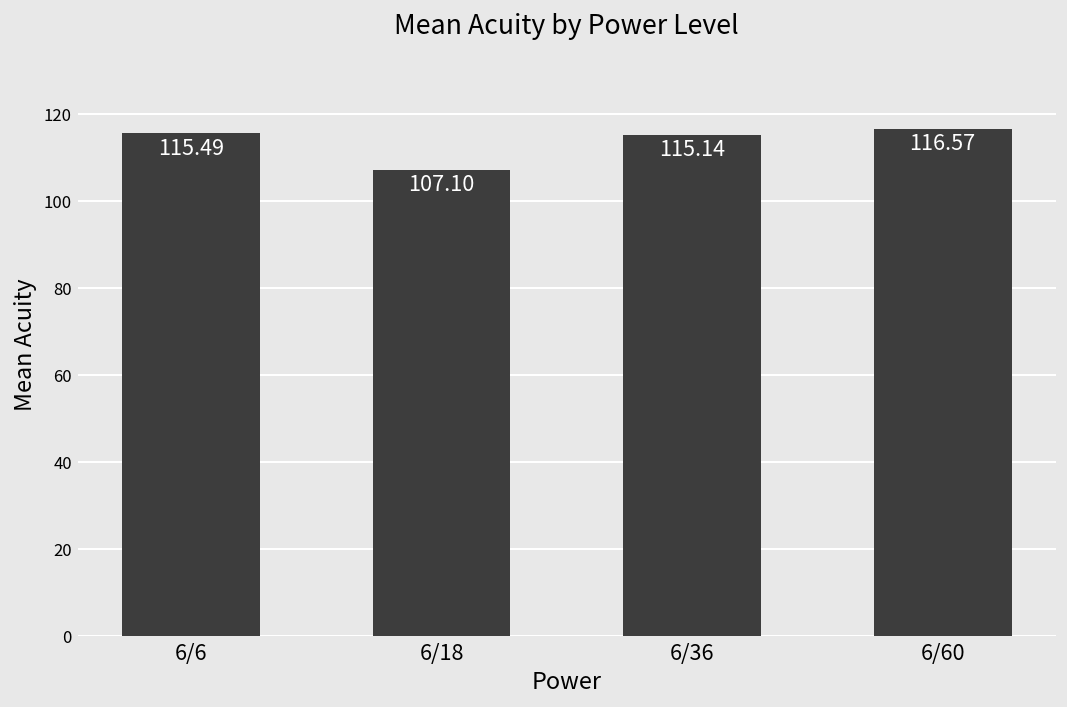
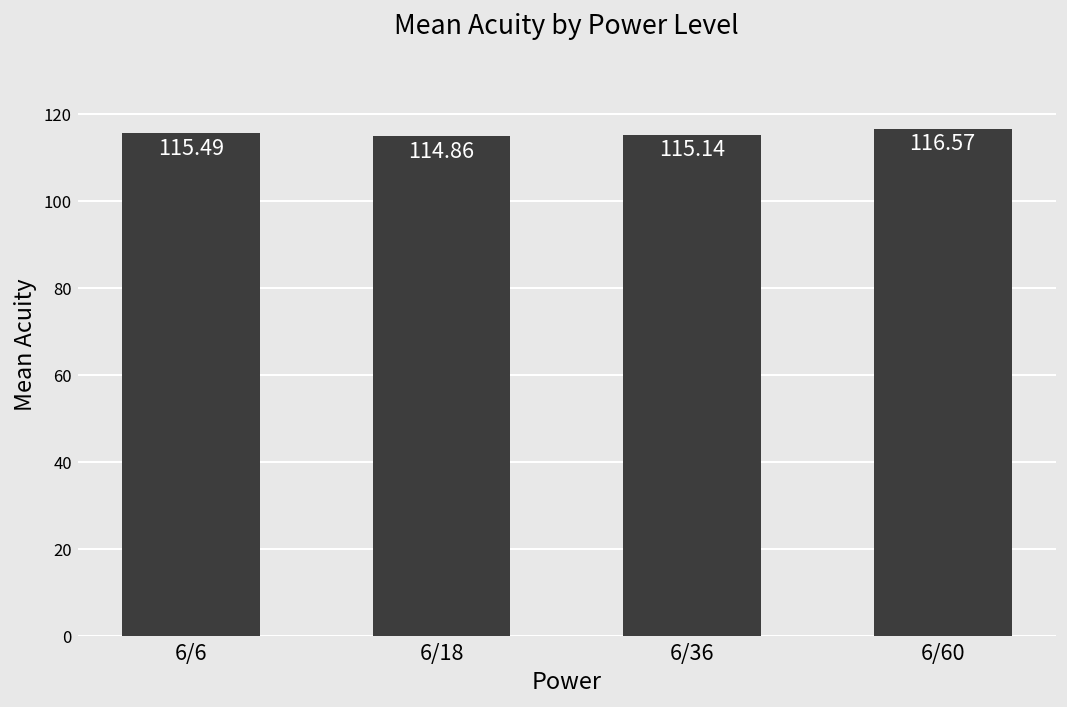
  {
    "6/6": 115.49,
-   "6/18": 107.10,
+   "6/18": 114.86,
    "6/36": 115.14,
    "6/60": 116.57
  }
